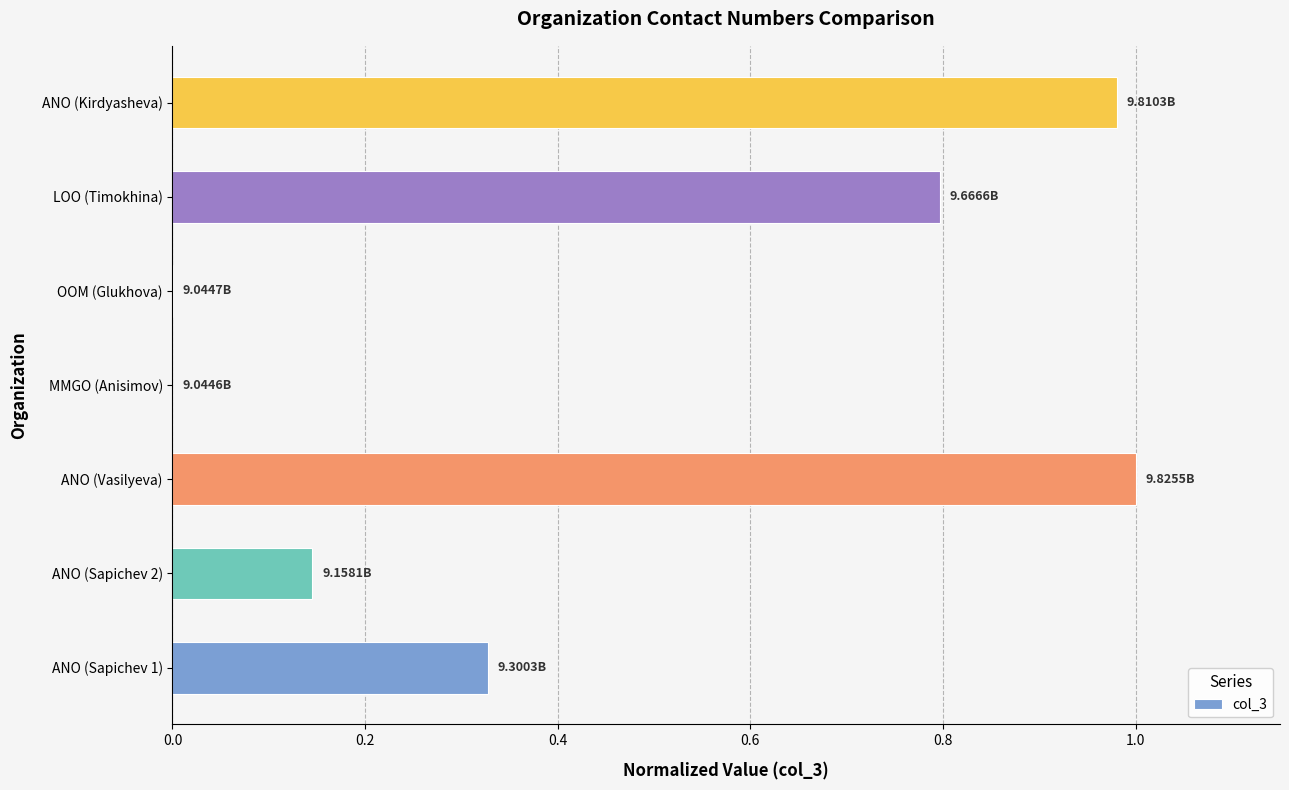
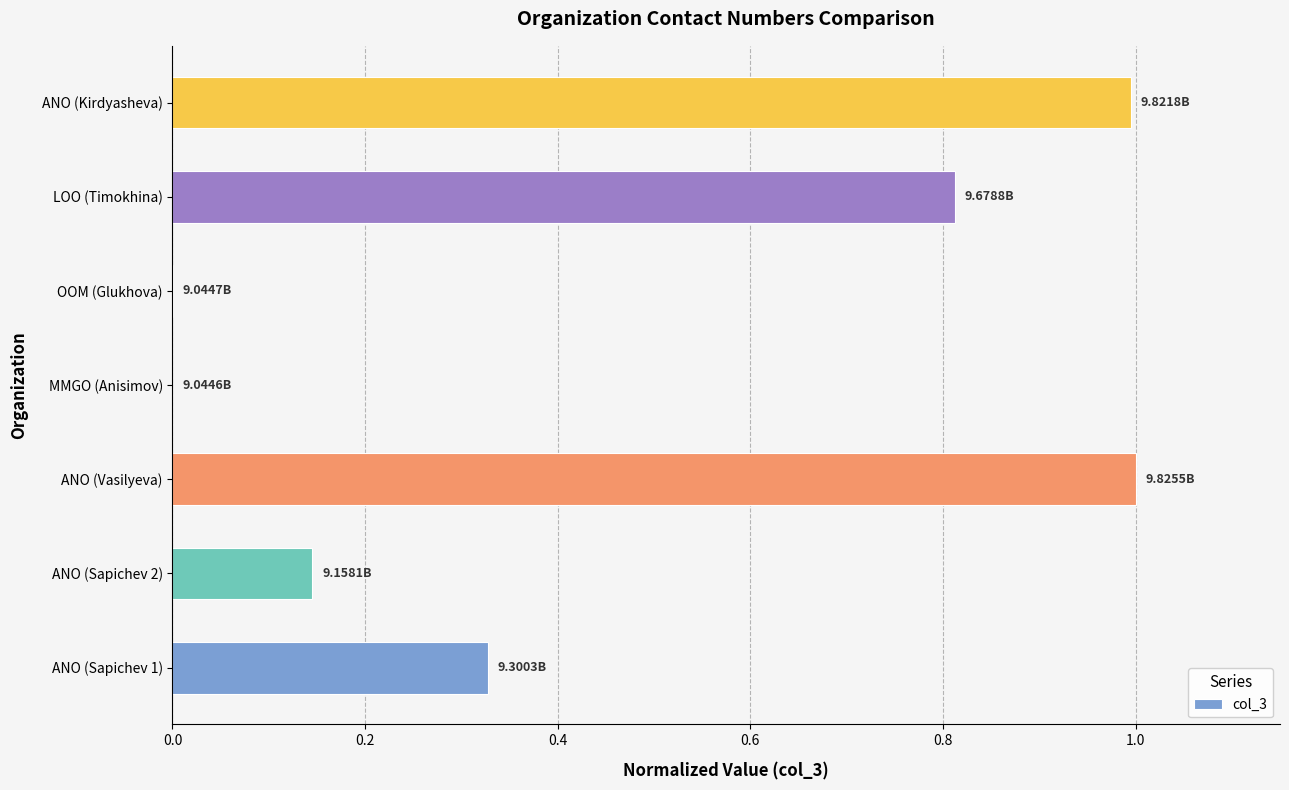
  {
-   "ANO (Kirdyasheva)": "9.8103B",
-   "LOO (Timokhina)": "9.6666B"
+   "ANO (Kirdyasheva)": "9.8218B",
+   "LOO (Timokhina)": "9.6788B"
  }
